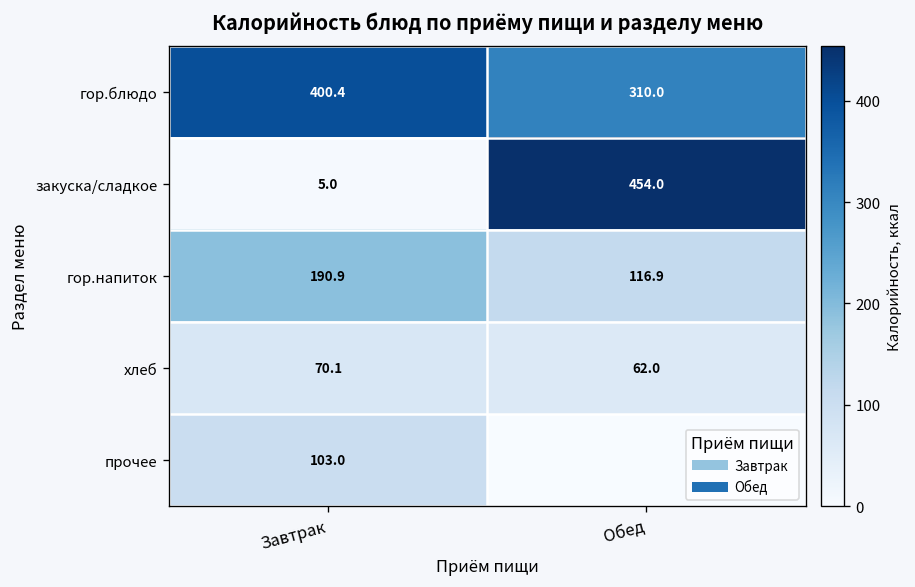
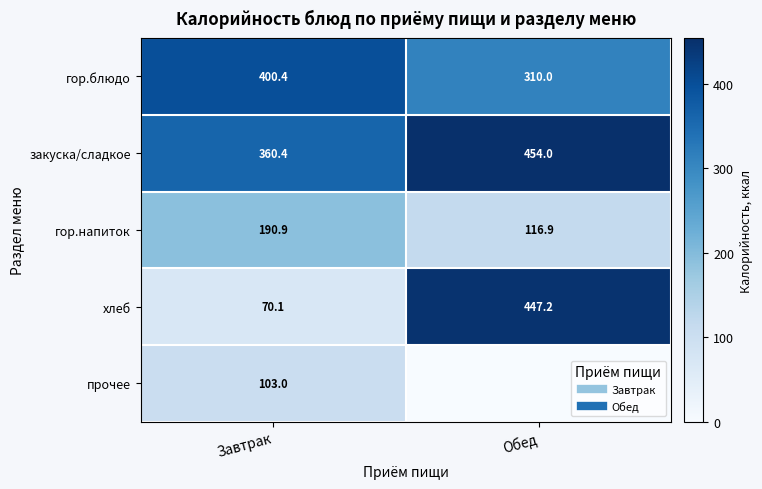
  {
    "гор.блюдо": {
      "Завтрак": 400.4,
      "Обед": 310.0
    },
    "закуска/сладкое": {
-     "Завтрак": 5.0,
+     "Завтрак": 360.4,
      "Обед": 454.0
    },
    "гор.напиток": {
      "Завтрак": 190.9,
      "Обед": 116.9
    },
    "хлеб": {
      "Завтрак": 70.1,
-     "Обед": 62.0
+     "Обед": 447.2
    },
    "прочее": {
      "Завтрак": 103.0
    }
  }
